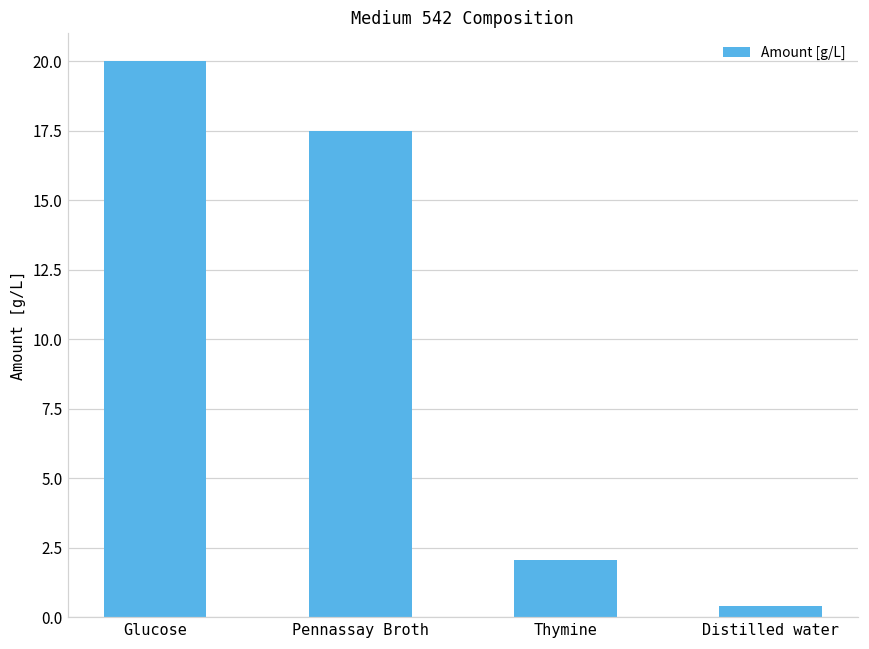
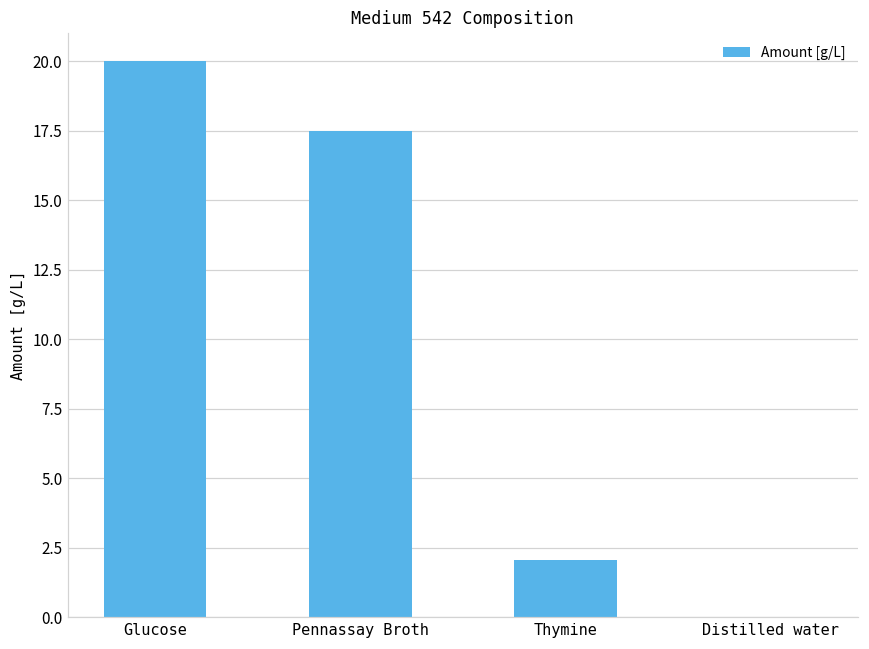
  {
    "Glucose": 20.0,
    "Pennassay Broth": 17.5,
    "Thymine": 2.1,
-   "Distilled water": 0.4
+   "Distilled water": 0.0
  }
